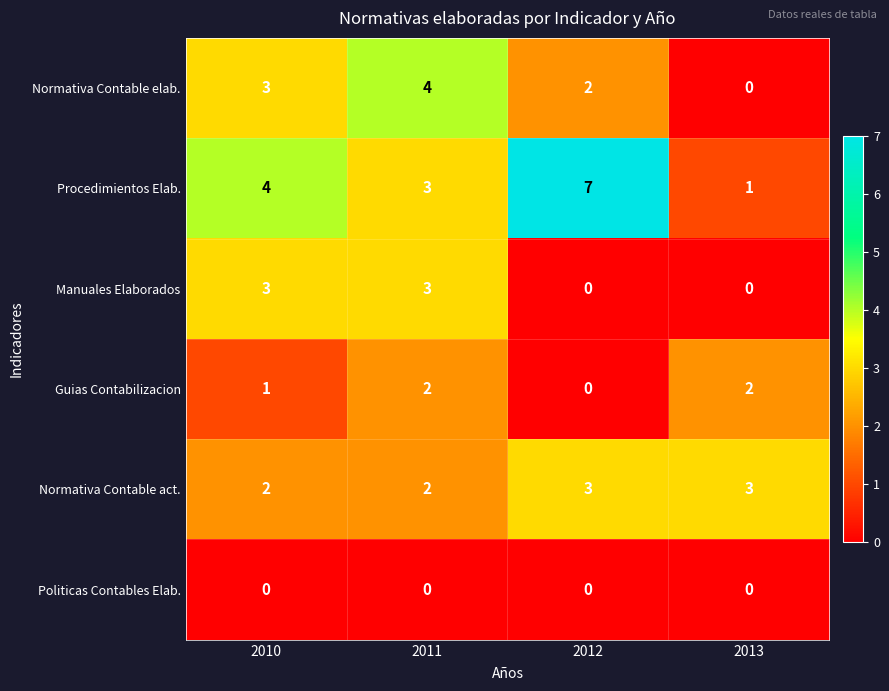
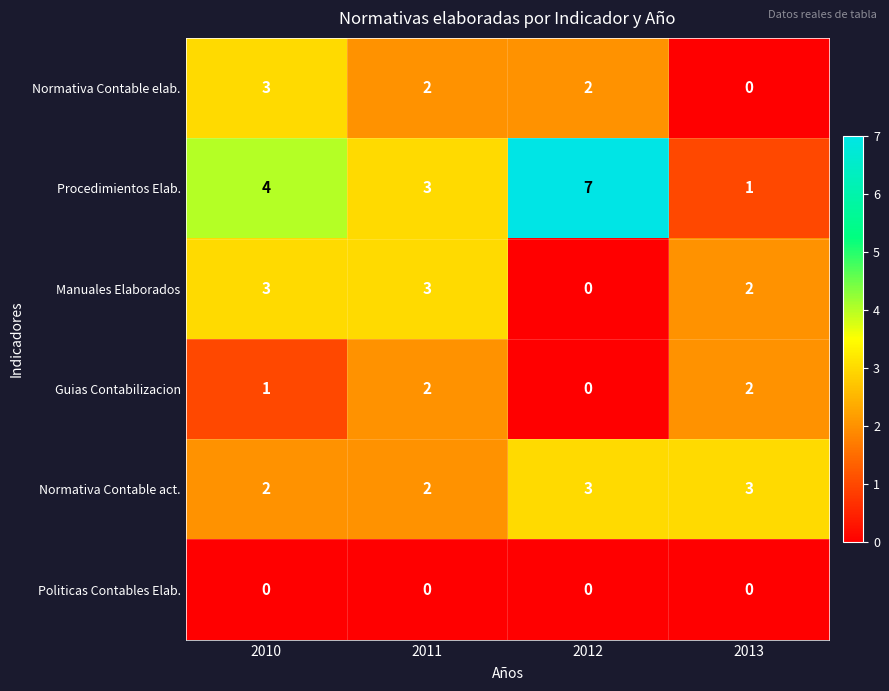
  {
    "Normativa Contable elab.": {
      "2010": 3,
-     "2011": 4,
+     "2011": 2,
      "2012": 2,
      "2013": 0
    },
    "Procedimientos Elab.": {
      "2010": 4,
      "2011": 3,
      "2012": 7,
      "2013": 1
    },
    "Manuales Elaborados": {
      "2010": 3,
      "2011": 3,
      "2012": 0,
-     "2013": 0
+     "2013": 2
    },
    "Guias Contabilizacion": {
      "2010": 1,
      "2011": 2,
      "2012": 0,
      "2013": 2
    },
    "Normativa Contable act.": {
      "2010": 2,
      "2011": 2,
      "2012": 3,
      "2013": 3
    },
    "Politicas Contables Elab.": {
      "2010": 0,
      "2011": 0,
      "2012": 0,
      "2013": 0
    }
  }
